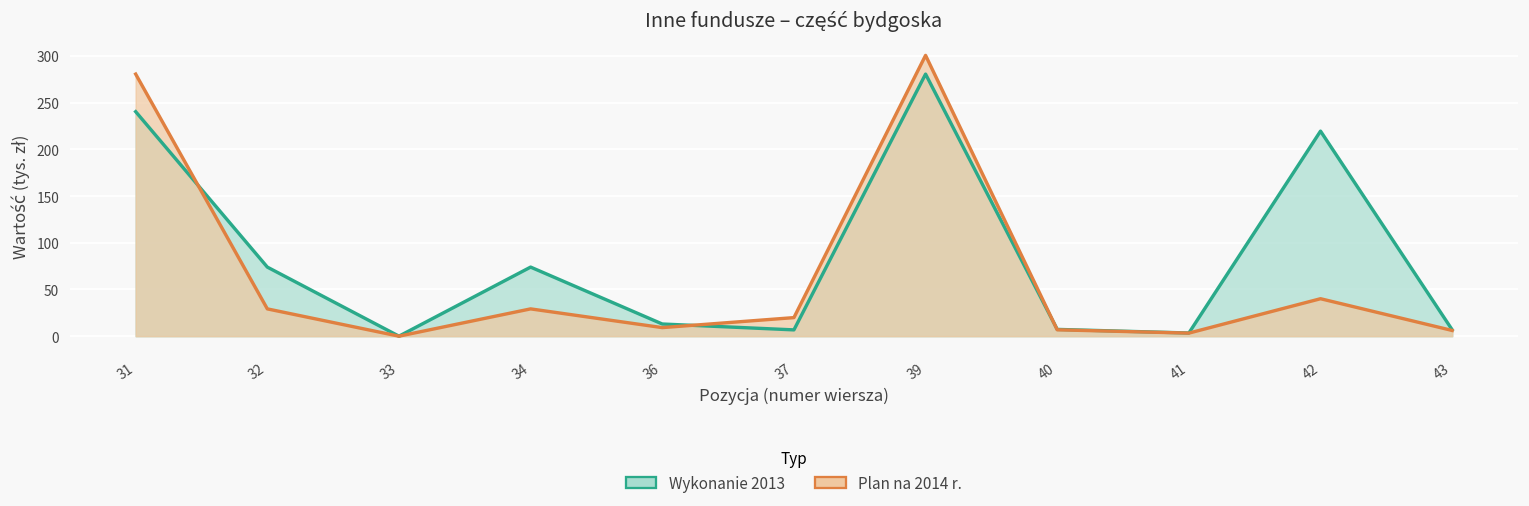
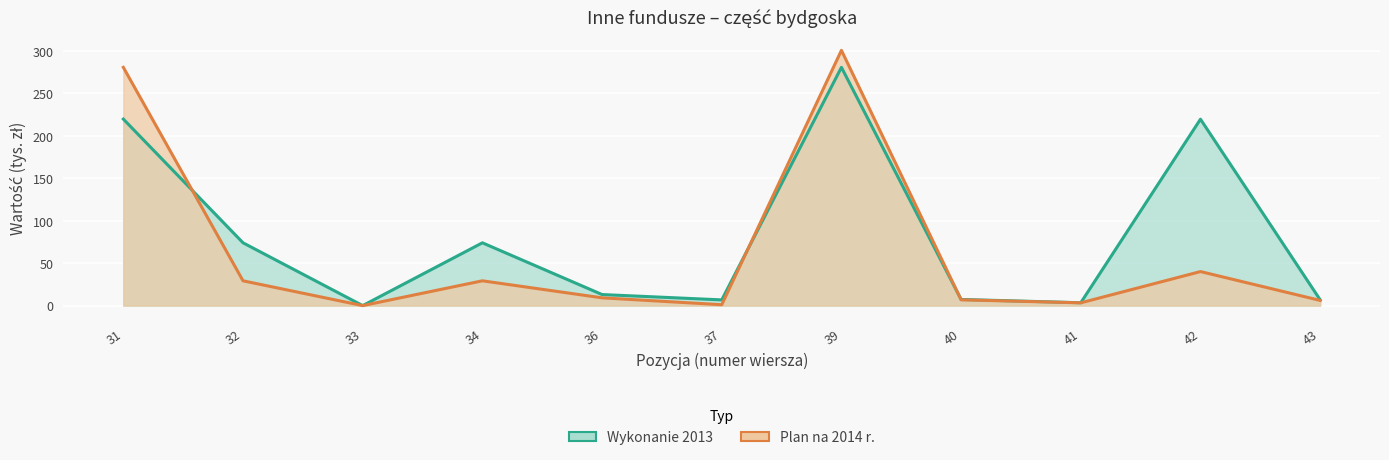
  {
    "Wykonanie 2013": {
-     "31": 240,
+     "31": 220,
      "32": 70,
      "34": 70,
      "36": 10,
      "37": 10,
      "39": 280,
      "42": 220
    },
    "Plan na 2014 r.": {
      "31": 280,
      "32": 30,
      "34": 30,
      "36": 10,
-     "37": 20,
+     "37": 0,
      "39": 300,
      "42": 40
    }
  }
